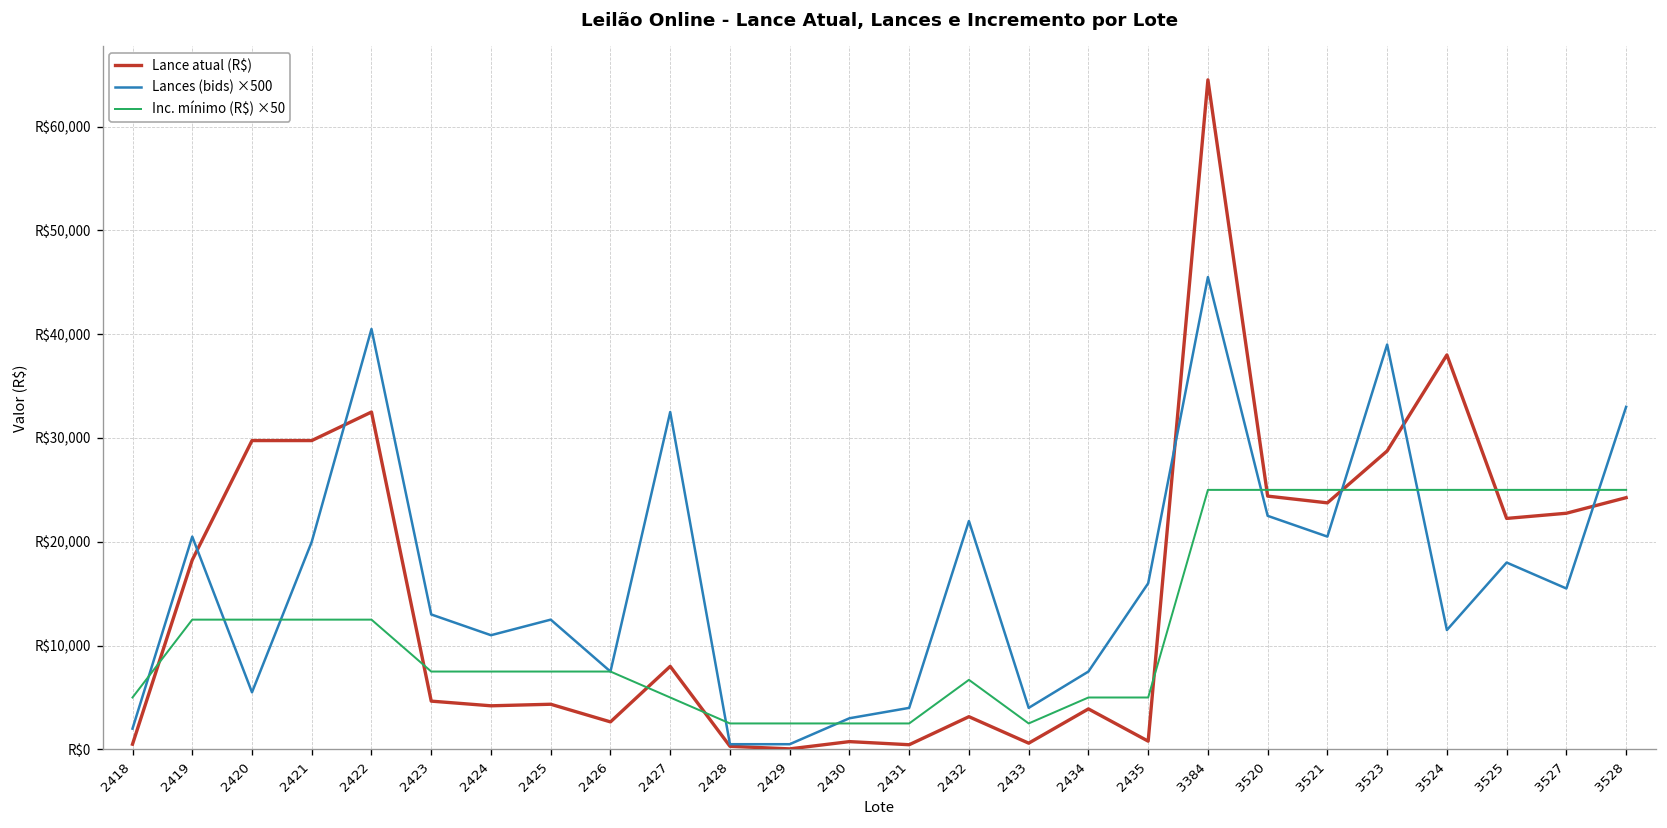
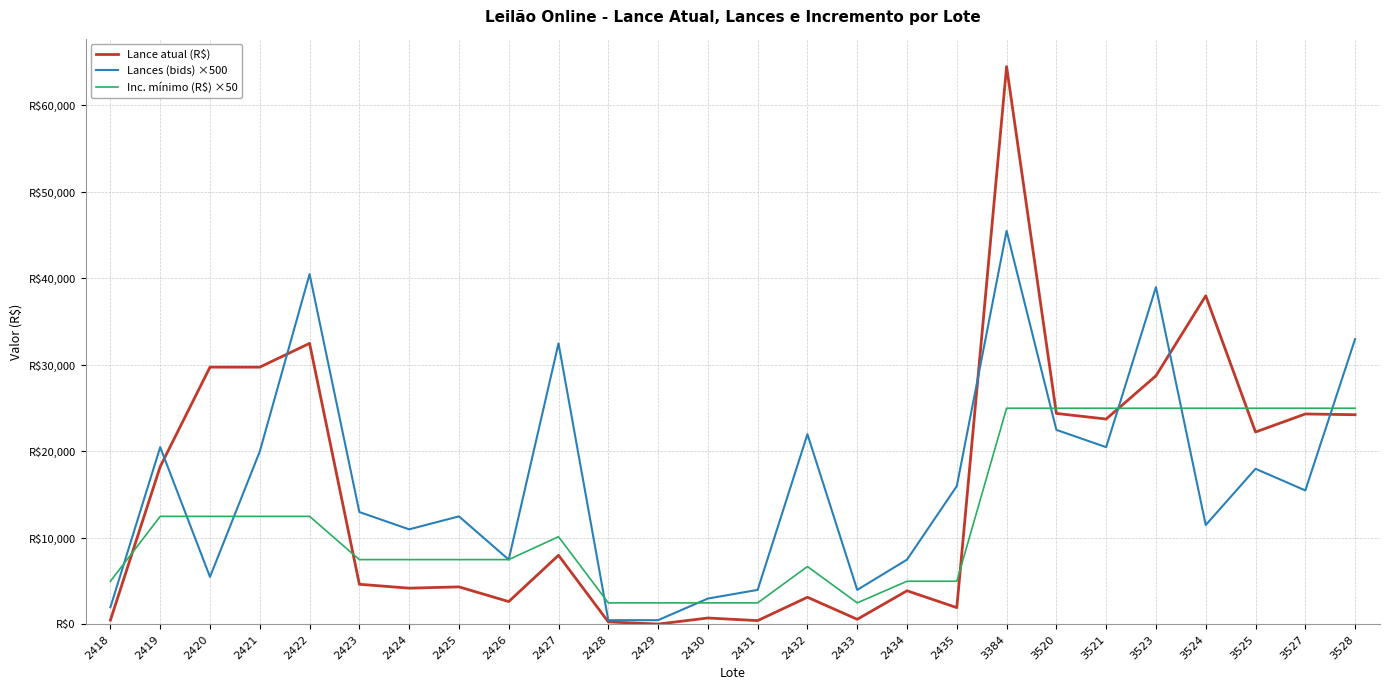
  {
    "Lance atual (R$)": {
      "2418": "R$1,000",
      "2419": "R$18,000",
      "2420": "R$30,000",
      "2421": "R$30,000",
      "2422": "R$33,000",
      "2423": "R$5,000",
      "2424": "R$4,000",
      "2425": "R$4,000",
      "2426": "R$3,000",
      "2427": "R$8,000",
      "2429": "R$0",
      "2430": "R$1,000",
      "2431": "R$0",
      "2432": "R$3,000",
      "2433": "R$1,000",
      "2434": "R$4,000",
-     "2435": "R$1,000",
+     "2435": "R$2,000",
      "3384": "R$65,000",
      "3520": "R$24,000",
      "3521": "R$24,000",
      "3523": "R$29,000",
      "3524": "R$38,000",
      "3525": "R$22,000",
-     "3527": "R$23,000",
+     "3527": "R$24,000",
      "3528": "R$24,000"
    },
    "Lances (bids) ×500": {
      "2418": "R$2,000",
      "2419": "R$21,000",
      "2420": "R$6,000",
      "2421": "R$20,000",
      "2422": "R$41,000",
      "2423": "R$13,000",
      "2424": "R$11,000",
      "2425": "R$13,000",
      "2427": "R$33,000",
      "2429": "R$1,000",
      "2430": "R$3,000",
      "2431": "R$4,000",
      "2432": "R$22,000",
      "2433": "R$4,000",
      "2434": "R$8,000",
      "2435": "R$16,000",
      "3384": "R$46,000",
      "3520": "R$23,000",
      "3521": "R$21,000",
      "3523": "R$39,000",
      "3524": "R$12,000",
      "3525": "R$18,000",
      "3527": "R$16,000",
      "3528": "R$33,000"
    },
    "Inc. mínimo (R$) ×50": {
      "2418": "R$5,000",
      "2419": "R$13,000",
      "2420": "R$13,000",
      "2421": "R$13,000",
      "2422": "R$13,000",
      "2423": "R$8,000",
      "2424": "R$8,000",
      "2425": "R$8,000",
-     "2427": "R$5,000",
+     "2427": "R$10,000",
      "2428": "R$3,000",
      "2429": "R$3,000",
      "2430": "R$3,000",
      "2431": "R$3,000",
      "2432": "R$7,000",
      "2433": "R$3,000",
      "2434": "R$5,000",
      "2435": "R$5,000",
      "3384": "R$25,000",
      "3520": "R$25,000",
      "3521": "R$25,000",
      "3523": "R$25,000",
      "3524": "R$25,000",
      "3525": "R$25,000",
      "3527": "R$25,000",
      "3528": "R$25,000"
    }
  }
